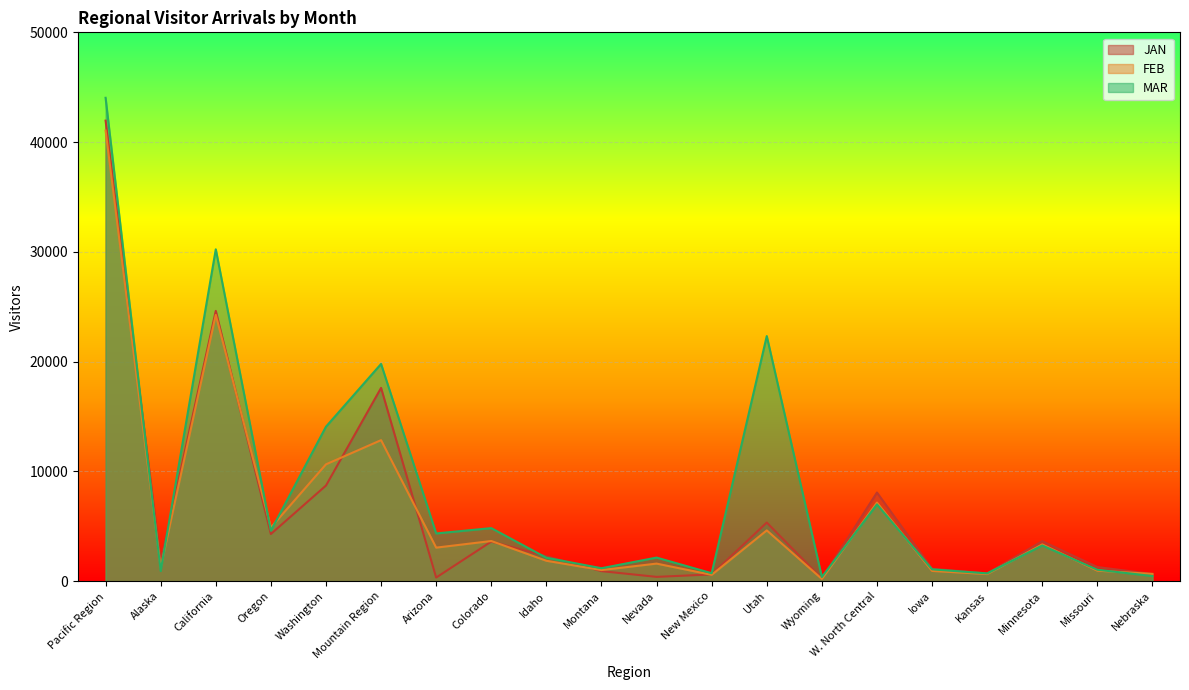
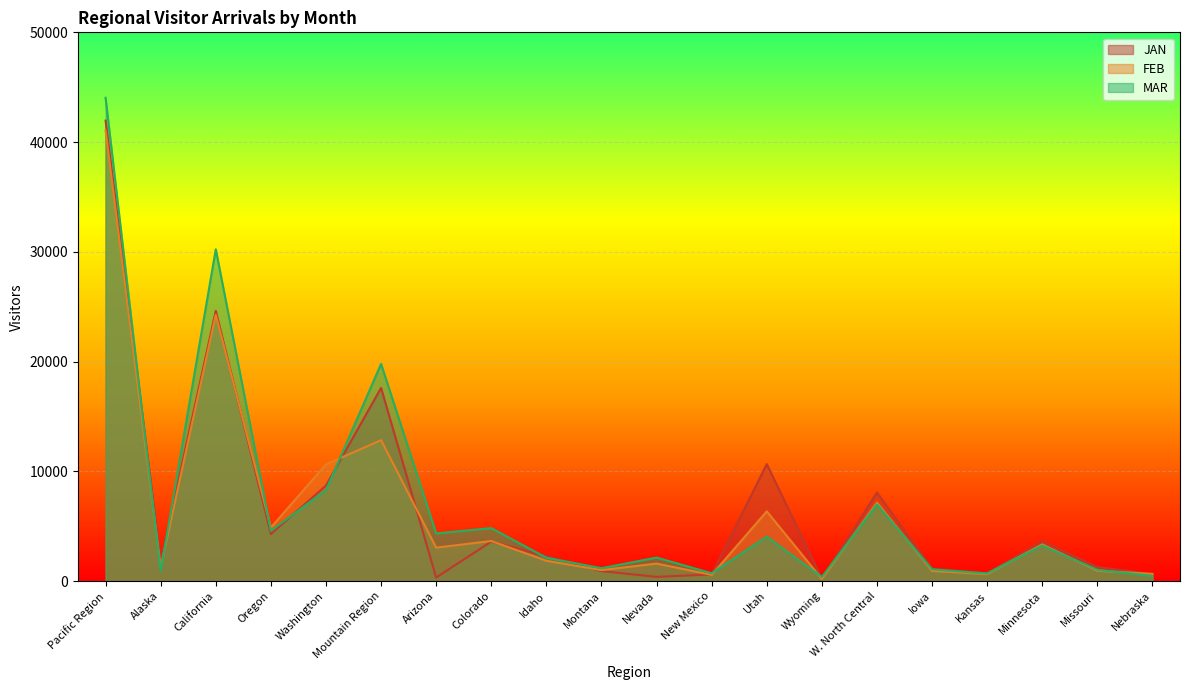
  {
    "JAN": {
      "Pacific Region": 42000,
      "Alaska": 1800,
      "California": 24600,
      "Oregon": 4300,
      "Washington": 8700,
      "Mountain Region": 17600,
      "Arizona": 300,
      "Nevada": 400,
-     "Utah": 5300,
+     "Utah": 10700,
      "W. North Central": 8100,
      "Minnesota": 3600,
      "Missouri": 1300
    },
    "FEB": {
      "Pacific Region": 41100,
      "Alaska": 1300,
      "California": 24300,
      "Oregon": 4900,
      "Washington": 10600,
      "Mountain Region": 12800,
      "Arizona": 3100,
      "Idaho": 1900,
      "Nevada": 1600,
-     "Utah": 4600
+     "Utah": 6400
    },
    "MAR": {
      "Pacific Region": 44000,
      "Alaska": 900,
      "California": 30200,
      "Oregon": 4600,
-     "Washington": 14100,
+     "Washington": 8300,
      "Mountain Region": 19800,
      "Arizona": 4300,
      "Colorado": 4800,
      "Nevada": 2100,
-     "Utah": 22300
+     "Utah": 4000
    }
  }
